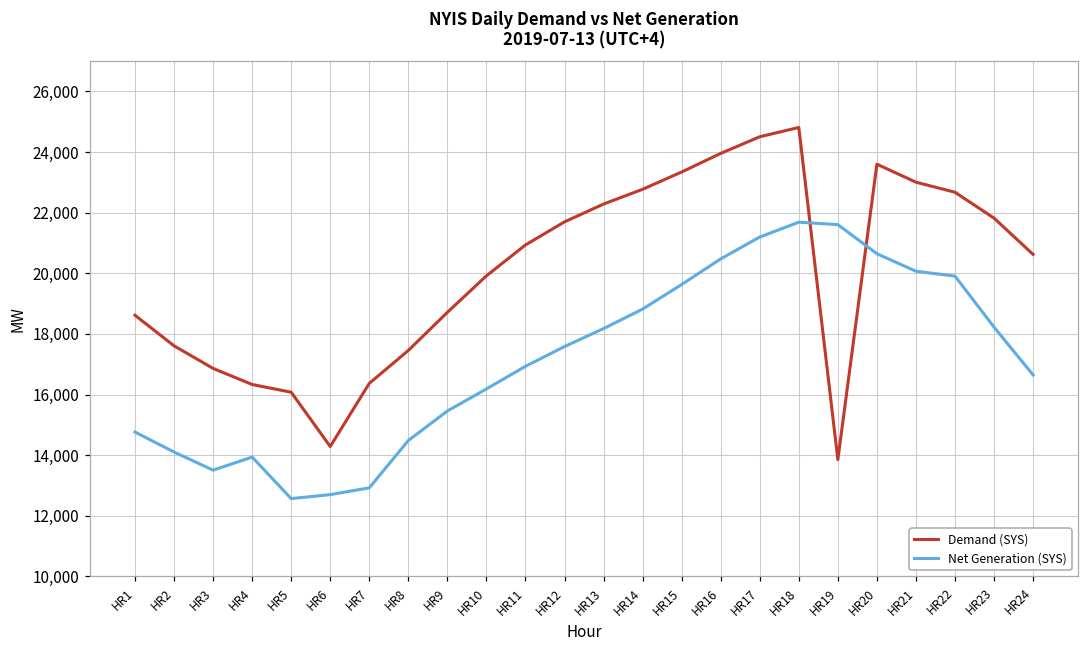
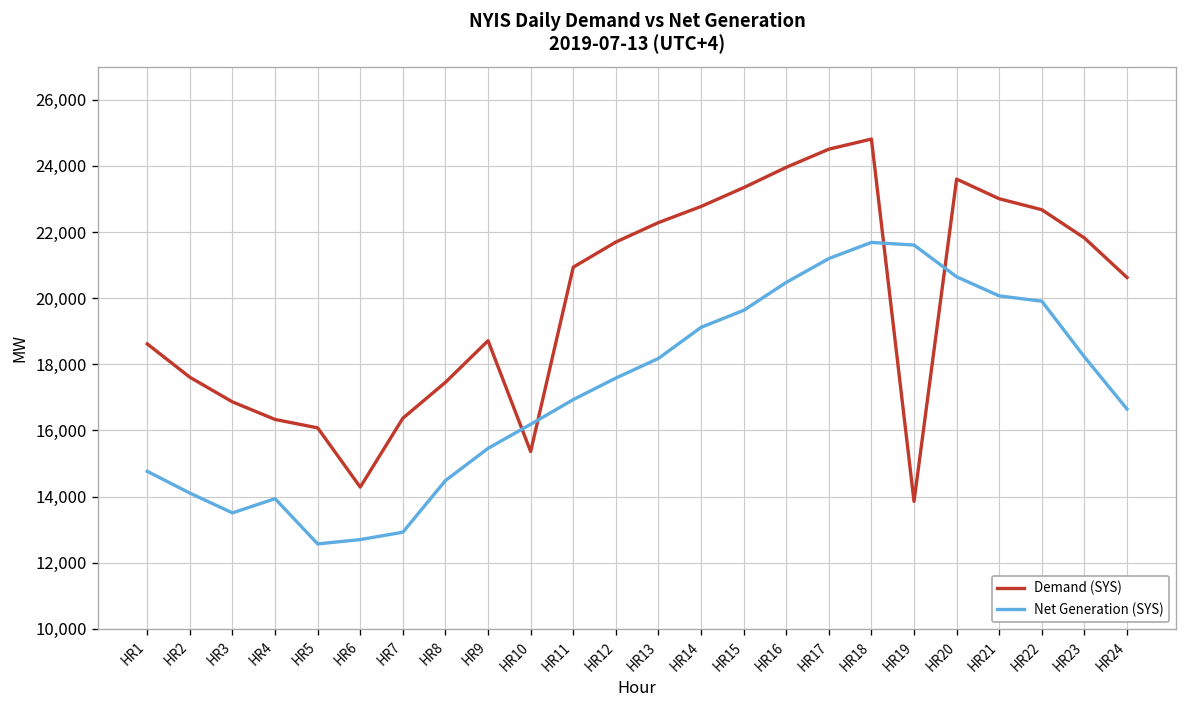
  {
    "Demand (SYS)": {
      "HR1": "18,600",
      "HR2": "17,600",
      "HR3": "16,900",
      "HR4": "16,300",
      "HR5": "16,100",
      "HR6": "14,300",
      "HR7": "16,400",
      "HR8": "17,500",
      "HR9": "18,700",
-     "HR10": "19,900",
+     "HR10": "15,400",
      "HR11": "20,900",
      "HR12": "21,700",
      "HR13": "22,300",
      "HR14": "22,800",
      "HR15": "23,300",
      "HR16": "24,000",
      "HR17": "24,500",
      "HR18": "24,800",
      "HR19": "13,900",
      "HR20": "23,600",
      "HR21": "23,000",
      "HR22": "22,700",
      "HR23": "21,800",
      "HR24": "20,600"
    },
    "Net Generation (SYS)": {
      "HR1": "14,800",
      "HR2": "14,100",
      "HR3": "13,500",
      "HR4": "13,900",
      "HR5": "12,600",
      "HR6": "12,700",
      "HR7": "12,900",
      "HR8": "14,500",
      "HR9": "15,500",
      "HR10": "16,200",
      "HR11": "16,900",
      "HR12": "17,600",
      "HR13": "18,200",
-     "HR14": "18,800",
+     "HR14": "19,100",
      "HR15": "19,600",
      "HR16": "20,500",
      "HR17": "21,200",
      "HR18": "21,700",
      "HR19": "21,600",
      "HR20": "20,600",
      "HR21": "20,100",
      "HR22": "19,900",
      "HR23": "18,200",
      "HR24": "16,600"
    }
  }
